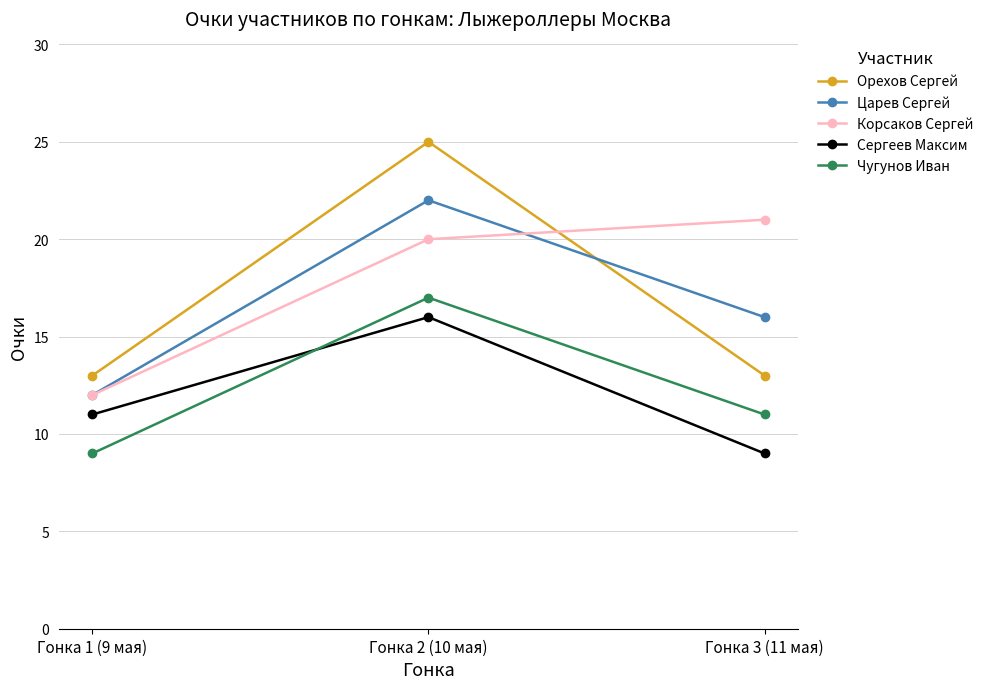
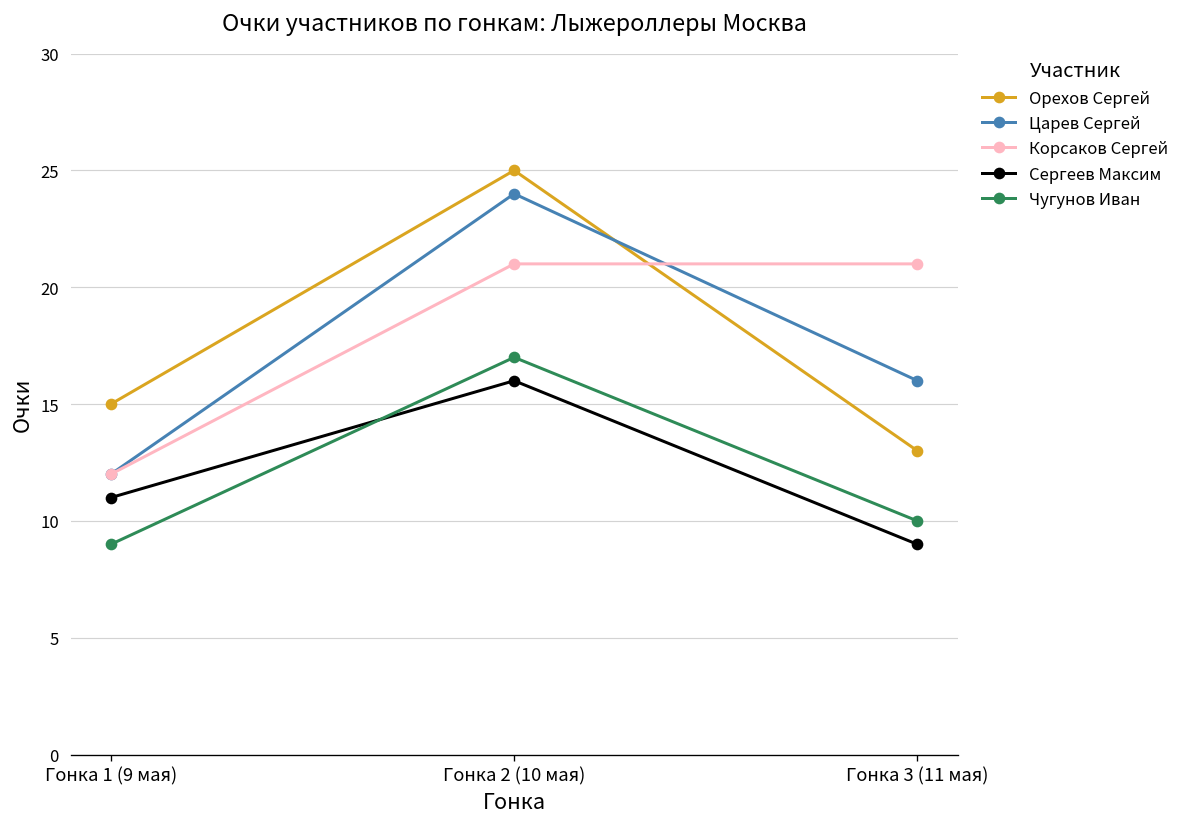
  {
    "Орехов Сергей": {
-     "Гонка 1 (9 мая)": 13,
+     "Гонка 1 (9 мая)": 15,
      "Гонка 2 (10 мая)": 25,
      "Гонка 3 (11 мая)": 13
    },
    "Царев Сергей": {
-     "Гонка 2 (10 мая)": 22,
+     "Гонка 2 (10 мая)": 24,
      "Гонка 3 (11 мая)": 16
    },
    "Корсаков Сергей": {
-     "Гонка 2 (10 мая)": 20,
+     "Гонка 2 (10 мая)": 21,
      "Гонка 3 (11 мая)": 21
    },
    "Сергеев Максим": {
      "Гонка 1 (9 мая)": 11,
      "Гонка 2 (10 мая)": 16,
      "Гонка 3 (11 мая)": 9
    },
    "Чугунов Иван": {
      "Гонка 1 (9 мая)": 9,
      "Гонка 2 (10 мая)": 17,
-     "Гонка 3 (11 мая)": 11
+     "Гонка 3 (11 мая)": 10
    }
  }
